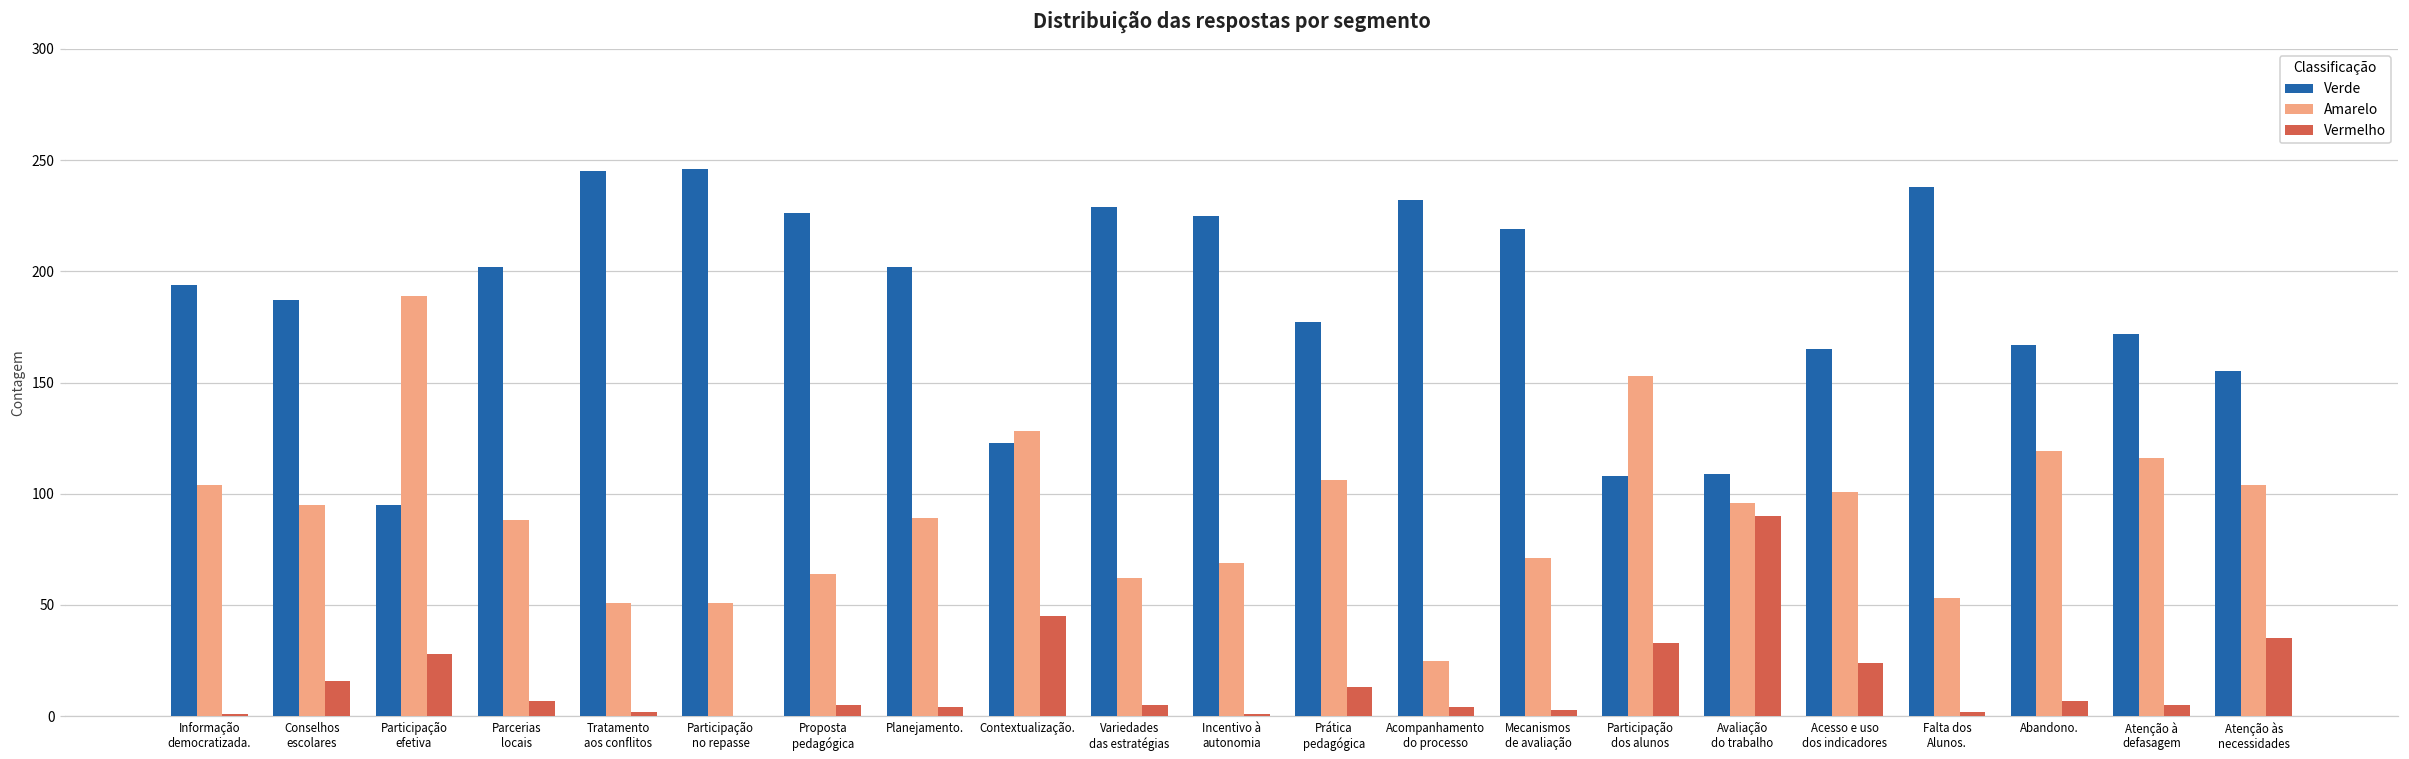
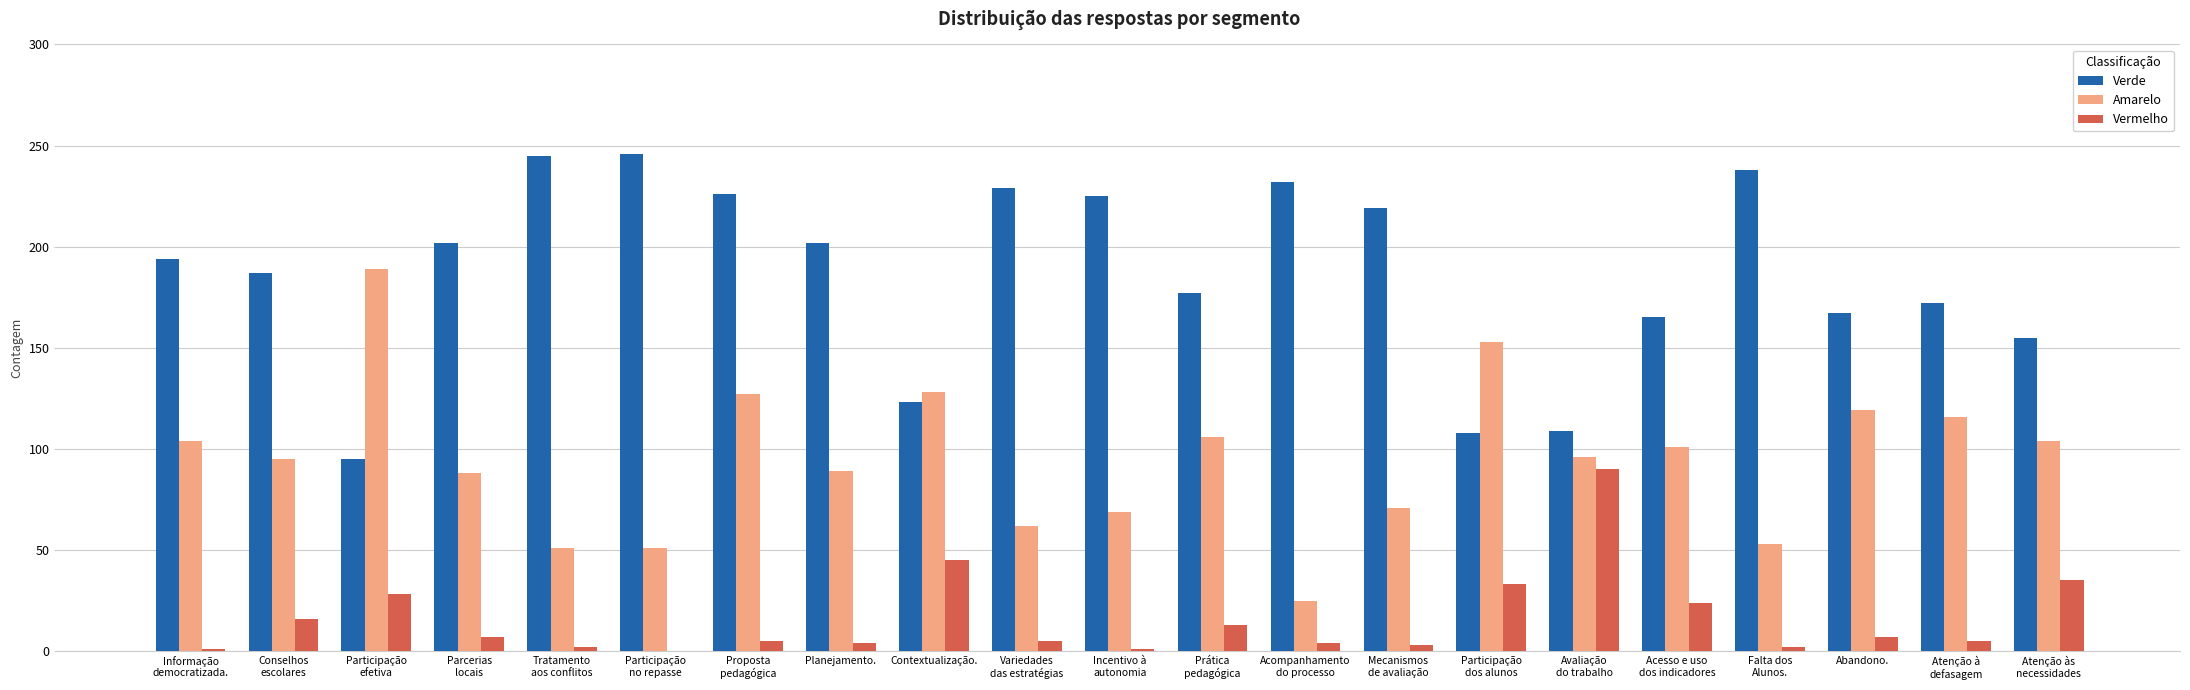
  {
    "Verde": {
      "Informação democratizada.": 194,
      "Conselhos escolares": 187,
      "Participação efetiva": 95,
      "Parcerias locais": 202,
      "Tratamento aos conflitos": 245,
      "Participação no repasse": 246,
      "Proposta pedagógica": 226,
      "Planejamento.": 202,
      "Contextualização.": 123,
      "Variedades das estratégias": 229,
      "Incentivo à autonomia": 225,
      "Prática pedagógica": 177,
      "Acompanhamento do processo": 232,
      "Mecanismos de avaliação": 219,
      "Participação dos alunos": 108,
      "Avaliação do trabalho": 109,
      "Acesso e uso dos indicadores": 165,
      "Falta dos Alunos.": 238,
      "Abandono.": 167,
      "Atenção à defasagem": 172,
      "Atenção às necessidades": 155
    },
    "Amarelo": {
      "Informação democratizada.": 104,
      "Conselhos escolares": 95,
      "Participação efetiva": 189,
      "Parcerias locais": 88,
      "Tratamento aos conflitos": 51,
      "Participação no repasse": 51,
-     "Proposta pedagógica": 64,
+     "Proposta pedagógica": 127,
      "Planejamento.": 89,
      "Contextualização.": 128,
      "Variedades das estratégias": 62,
      "Incentivo à autonomia": 69,
      "Prática pedagógica": 106,
      "Acompanhamento do processo": 25,
      "Mecanismos de avaliação": 71,
      "Participação dos alunos": 153,
      "Avaliação do trabalho": 96,
      "Acesso e uso dos indicadores": 101,
      "Falta dos Alunos.": 53,
      "Abandono.": 119,
      "Atenção à defasagem": 116,
      "Atenção às necessidades": 104
    },
    "Vermelho": {
      "Conselhos escolares": 16,
      "Participação efetiva": 28,
      "Parcerias locais": 7,
      "Tratamento aos conflitos": 2,
      "Participação no repasse": 0,
      "Proposta pedagógica": 5,
      "Planejamento.": 4,
      "Contextualização.": 45,
      "Variedades das estratégias": 5,
      "Prática pedagógica": 13,
      "Acompanhamento do processo": 4,
      "Mecanismos de avaliação": 3,
      "Participação dos alunos": 33,
      "Avaliação do trabalho": 90,
      "Acesso e uso dos indicadores": 24,
      "Falta dos Alunos.": 2,
      "Abandono.": 7,
      "Atenção à defasagem": 5,
      "Atenção às necessidades": 35
    }
  }
